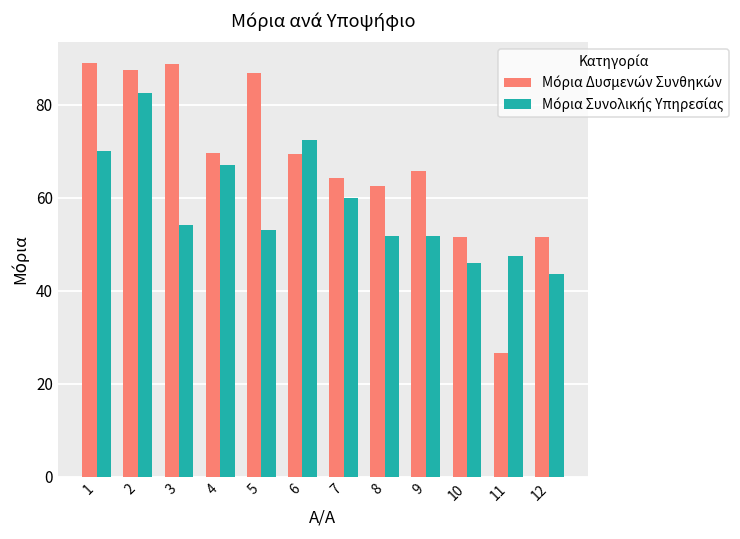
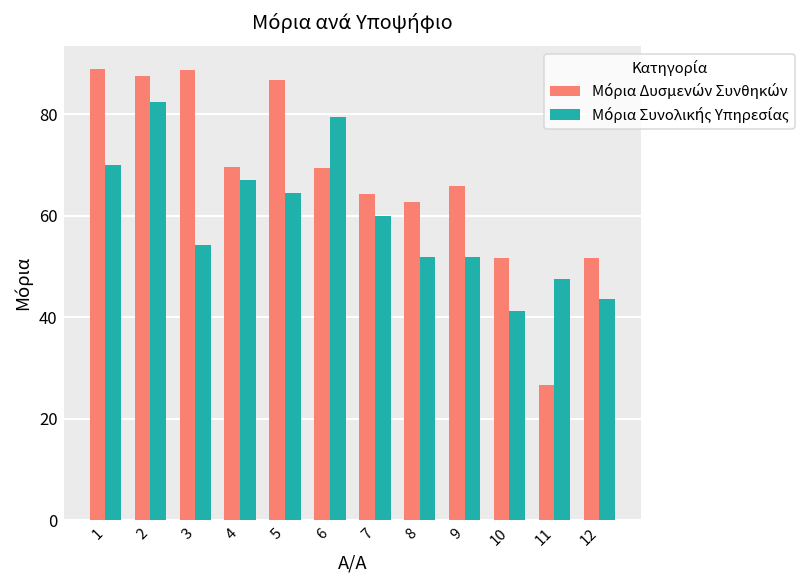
  {
    "Μόρια Δυσμενών Συνθηκών": {
      "1": 89,
      "2": 88,
      "3": 89,
      "4": 70,
      "5": 87,
      "6": 69,
      "7": 64,
      "8": 63,
      "9": 66,
      "10": 52,
      "11": 27,
      "12": 52
    },
    "Μόρια Συνολικής Υπηρεσίας": {
      "1": 70,
      "2": 82,
      "3": 54,
      "4": 67,
-     "5": 53,
-     "6": 73,
+     "5": 65,
+     "6": 80,
      "7": 60,
      "8": 52,
      "9": 52,
-     "10": 46,
+     "10": 41,
      "11": 48,
      "12": 44
    }
  }
